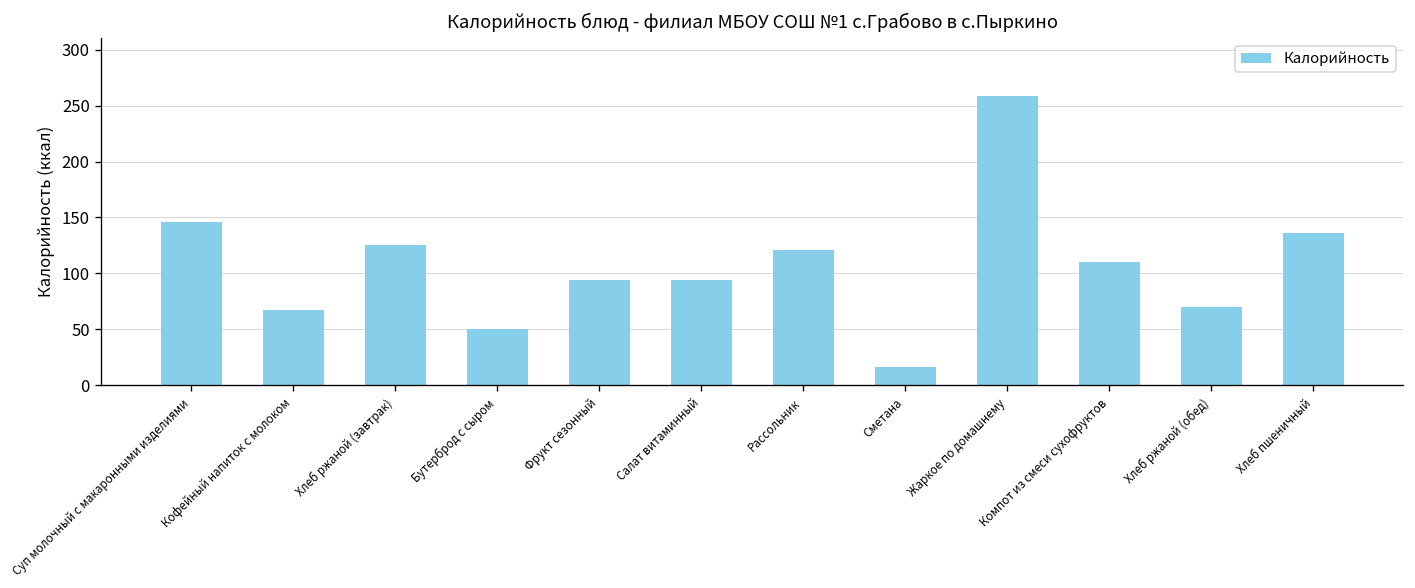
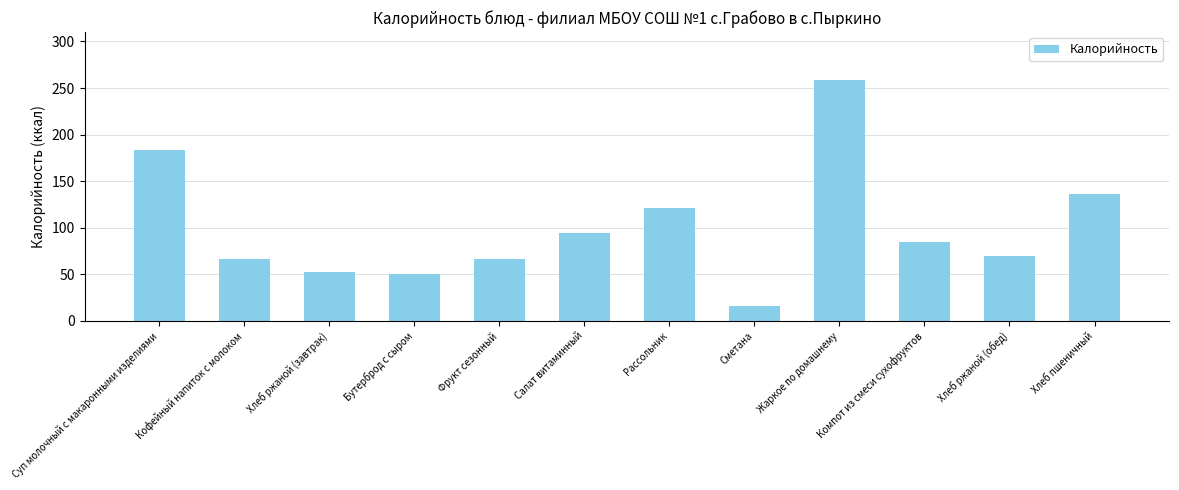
  {
-   "Суп молочный с макаронными изделиями": 150,
+   "Суп молочный с макаронными изделиями": 180,
    "Кофейный напиток с молоком": 70,
-   "Хлеб ржаной (завтрак)": 130,
+   "Хлеб ржаной (завтрак)": 50,
    "Бутерброд с сыром": 50,
-   "Фрукт сезонный": 90,
+   "Фрукт сезонный": 70,
    "Салат витаминный": 90,
    "Рассольник": 120,
    "Сметана": 20,
    "Жаркое по домашнему": 260,
-   "Компот из смеси сухофруктов": 110,
+   "Компот из смеси сухофруктов": 90,
    "Хлеб ржаной (обед)": 70,
    "Хлеб пшеничный": 140
  }
